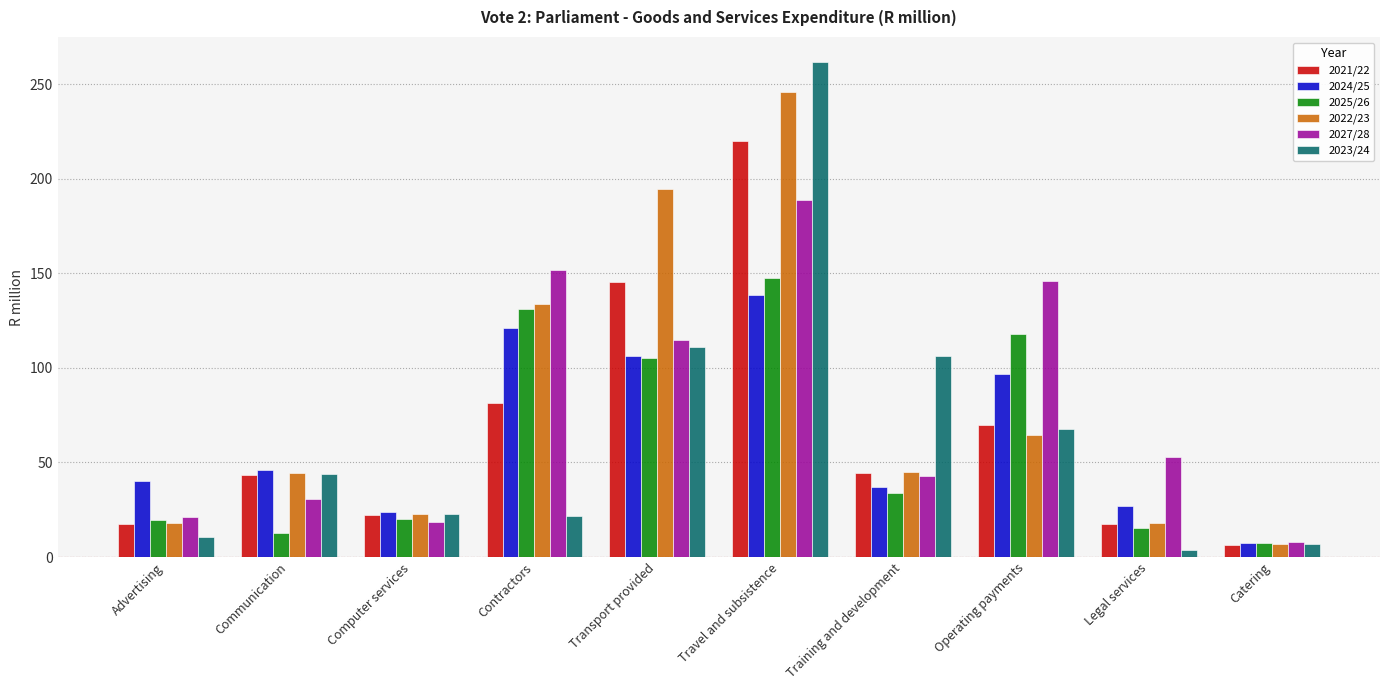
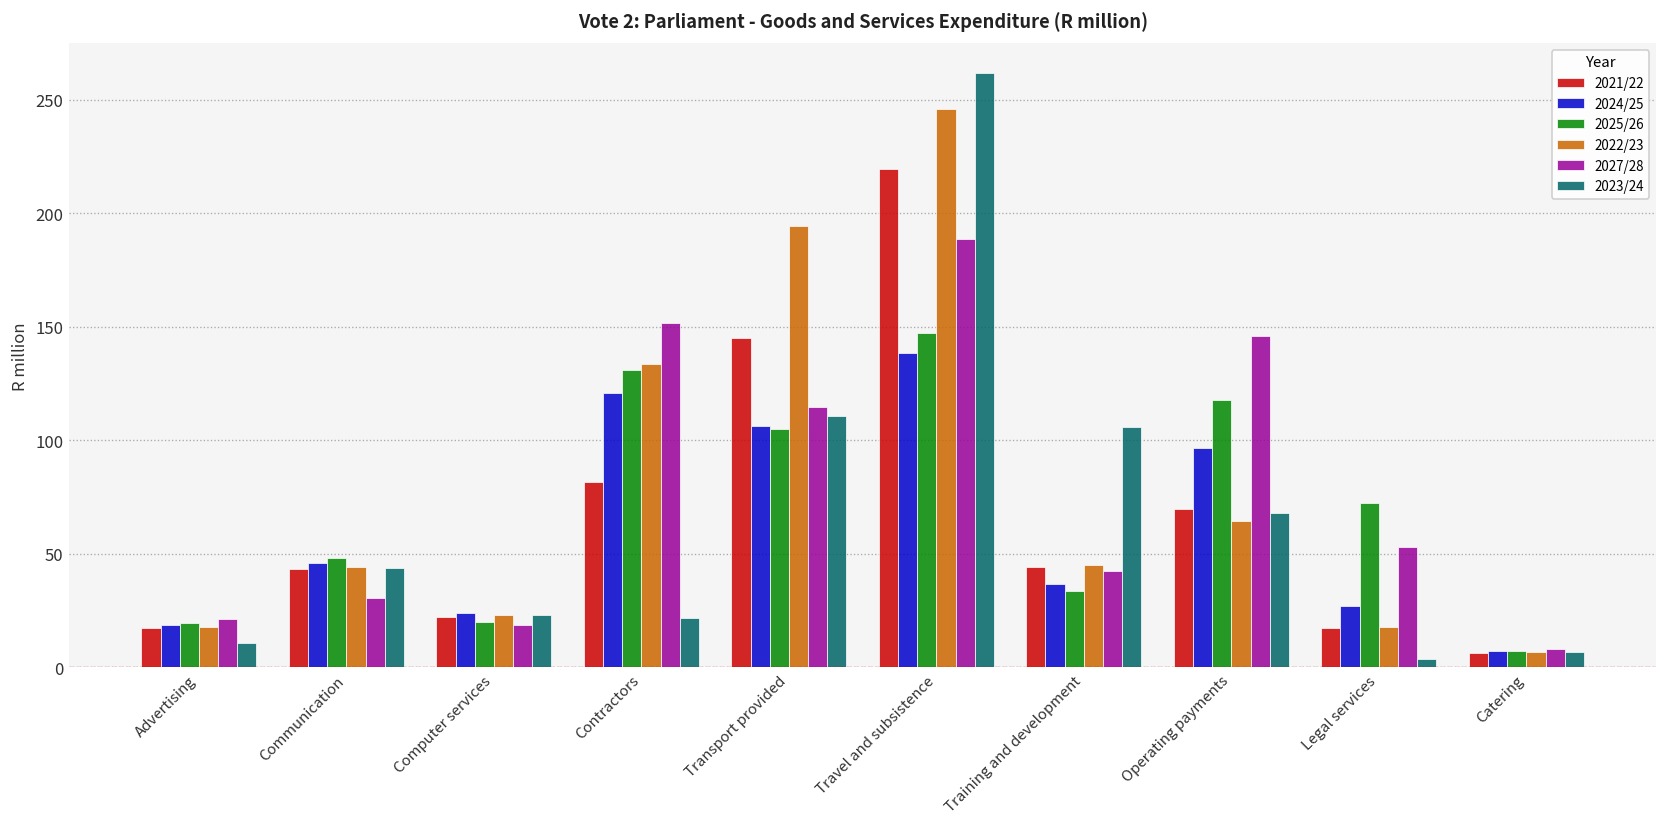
  {
    "2021/22": {
      "Advertising": 17,
      "Communication": 43,
      "Computer services": 22,
      "Contractors": 82,
      "Transport provided": 145,
      "Travel and subsistence": 220,
      "Training and development": 44,
      "Operating payments": 70,
      "Legal services": 17,
      "Catering": 7
    },
    "2024/25": {
-     "Advertising": 40,
+     "Advertising": 19,
      "Communication": 46,
      "Computer services": 24,
      "Contractors": 121,
      "Transport provided": 106,
      "Travel and subsistence": 138,
      "Training and development": 37,
      "Operating payments": 97,
      "Legal services": 27,
      "Catering": 7
    },
    "2025/26": {
      "Advertising": 19,
-     "Communication": 13,
+     "Communication": 48,
      "Computer services": 20,
      "Contractors": 131,
      "Transport provided": 105,
      "Travel and subsistence": 147,
      "Training and development": 34,
      "Operating payments": 118,
-     "Legal services": 15,
+     "Legal services": 72,
      "Catering": 7
    },
    "2022/23": {
      "Advertising": 18,
      "Communication": 44,
      "Computer services": 23,
      "Contractors": 134,
      "Transport provided": 195,
      "Travel and subsistence": 246,
      "Training and development": 45,
      "Operating payments": 65,
      "Legal services": 18,
      "Catering": 7
    },
    "2027/28": {
      "Advertising": 21,
      "Communication": 30,
      "Computer services": 19,
      "Contractors": 152,
      "Transport provided": 115,
      "Travel and subsistence": 189,
      "Training and development": 43,
      "Operating payments": 146,
      "Legal services": 53,
      "Catering": 8
    },
    "2023/24": {
      "Advertising": 11,
      "Communication": 44,
      "Computer services": 23,
      "Contractors": 22,
      "Transport provided": 111,
      "Travel and subsistence": 262,
      "Training and development": 106,
      "Operating payments": 68,
      "Legal services": 4,
      "Catering": 7
    }
  }
